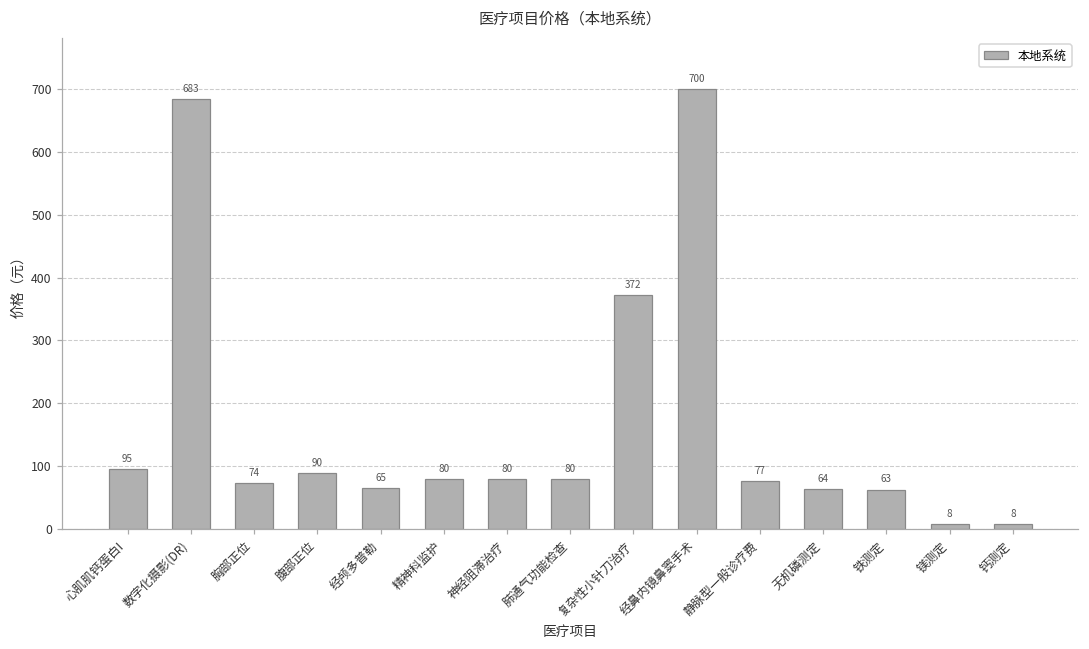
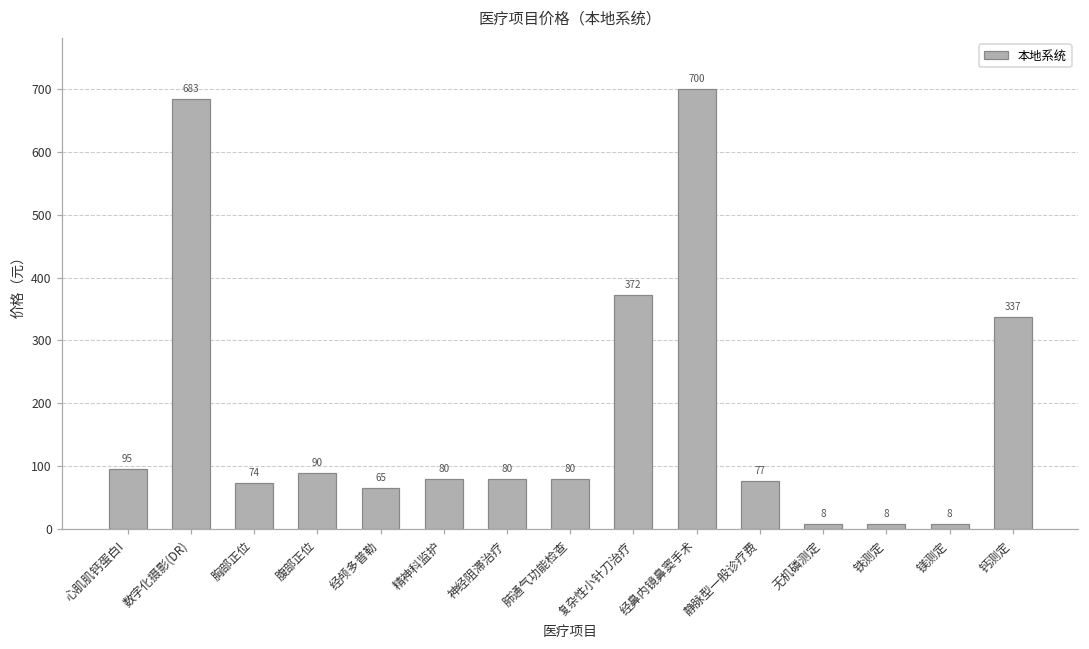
  {
    "心肌肌钙蛋白I": 95,
    "数字化摄影(DR)": 683,
    "胸部正位": 74,
    "腹部正位": 90,
    "经颅多普勒": 65,
    "精神科监护": 80,
    "神经阻滞治疗": 80,
    "肺通气功能检查": 80,
    "复杂性小针刀治疗": 372,
    "经鼻内镜鼻窦手术": 700,
    "静脉型一般诊疗费": 77,
-   "无机磷测定": 64,
-   "铁测定": 63,
+   "无机磷测定": 8,
+   "铁测定": 8,
    "镁测定": 8,
-   "钙测定": 8
+   "钙测定": 337
  }
